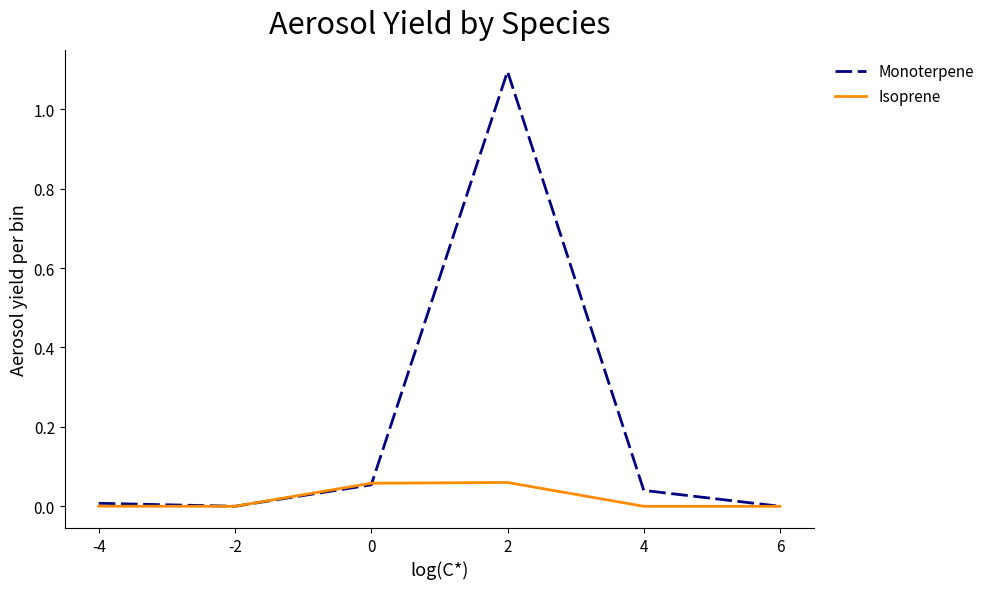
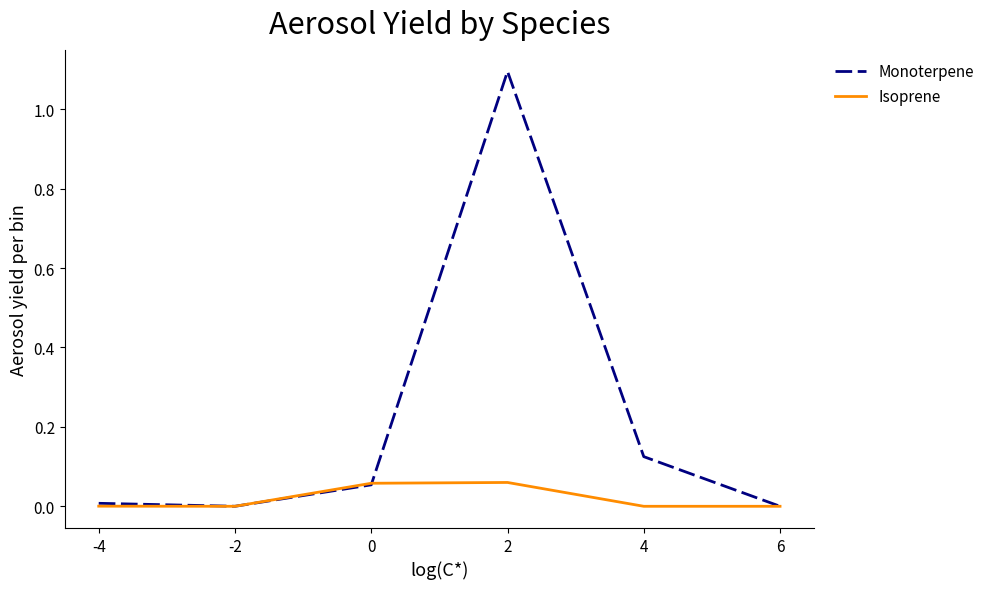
  {
    "Monoterpene": {
      "-4": 0.01,
      "2": 1.10,
-     "4": 0.04
+     "4": 0.13
    },
    "Isoprene": {
      "-4": 0.00,
      "2": 0.06,
      "4": 0.00
    }
  }
